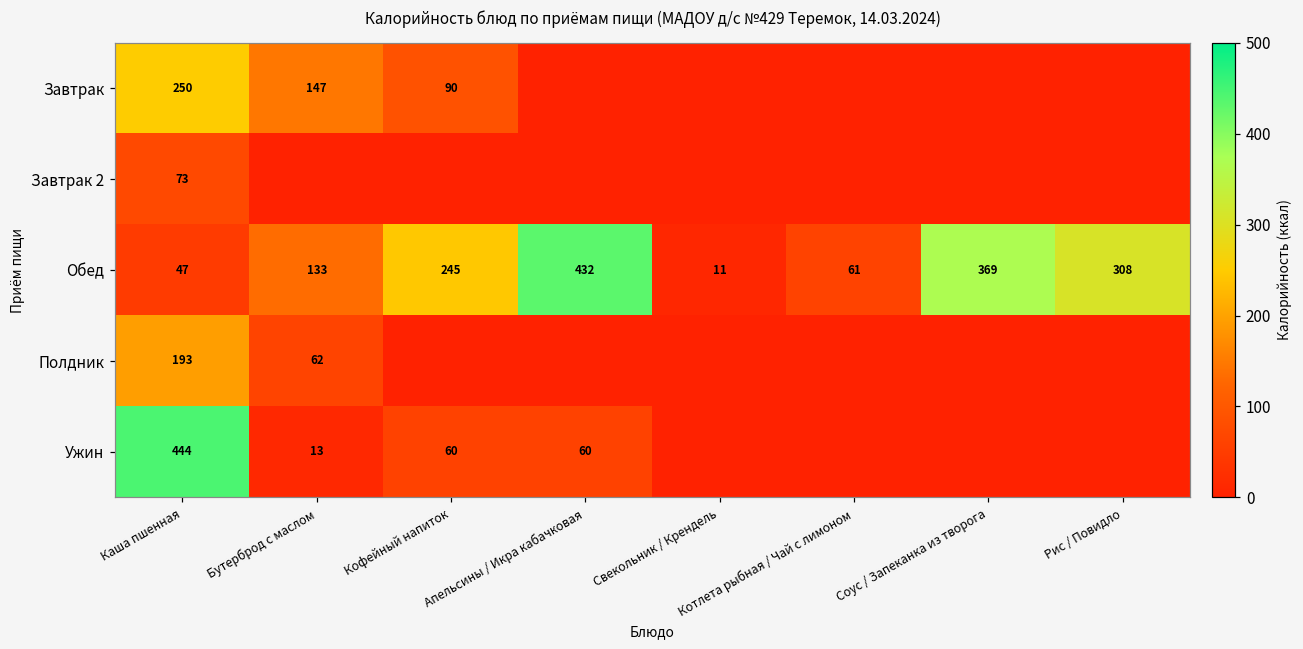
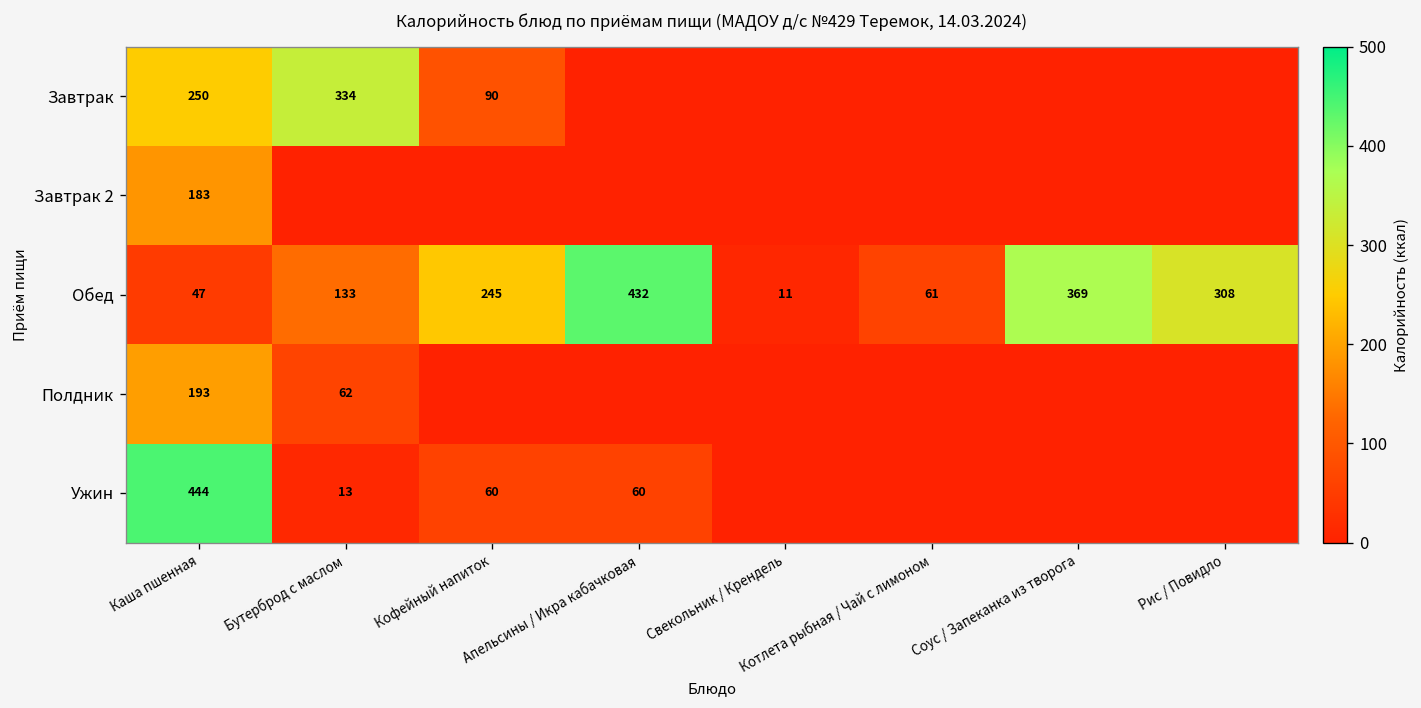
  {
    "Завтрак": {
      "Каша пшенная": 250,
-     "Бутерброд с маслом": 147,
+     "Бутерброд с маслом": 334,
      "Кофейный напиток": 90
    },
    "Завтрак 2": {
-     "Каша пшенная": 73
+     "Каша пшенная": 183
    },
    "Обед": {
      "Каша пшенная": 47,
      "Бутерброд с маслом": 133,
      "Кофейный напиток": 245,
      "Апельсины / Икра кабачковая": 432,
      "Свекольник / Крендель": 11,
      "Котлета рыбная / Чай с лимоном": 61,
      "Соус / Запеканка из творога": 369,
      "Рис / Повидло": 308
    },
    "Полдник": {
      "Каша пшенная": 193,
      "Бутерброд с маслом": 62
    },
    "Ужин": {
      "Каша пшенная": 444,
      "Бутерброд с маслом": 13,
      "Кофейный напиток": 60,
      "Апельсины / Икра кабачковая": 60
    }
  }
